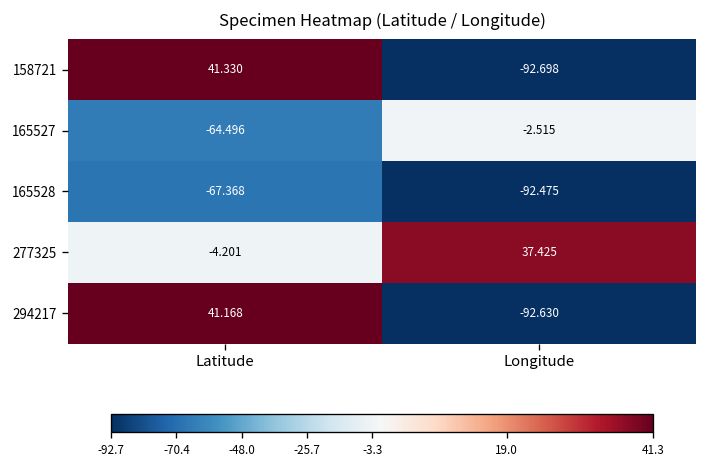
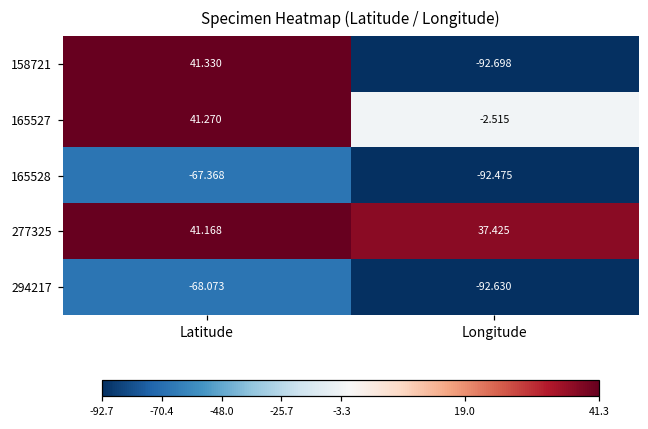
  {
    "158721": {
      "Latitude": 41.330,
      "Longitude": -92.698
    },
    "165527": {
-     "Latitude": -64.496,
+     "Latitude": 41.270,
      "Longitude": -2.515
    },
    "165528": {
      "Latitude": -67.368,
      "Longitude": -92.475
    },
    "277325": {
-     "Latitude": -4.201,
+     "Latitude": 41.168,
      "Longitude": 37.425
    },
    "294217": {
-     "Latitude": 41.168,
+     "Latitude": -68.073,
      "Longitude": -92.630
    }
  }
